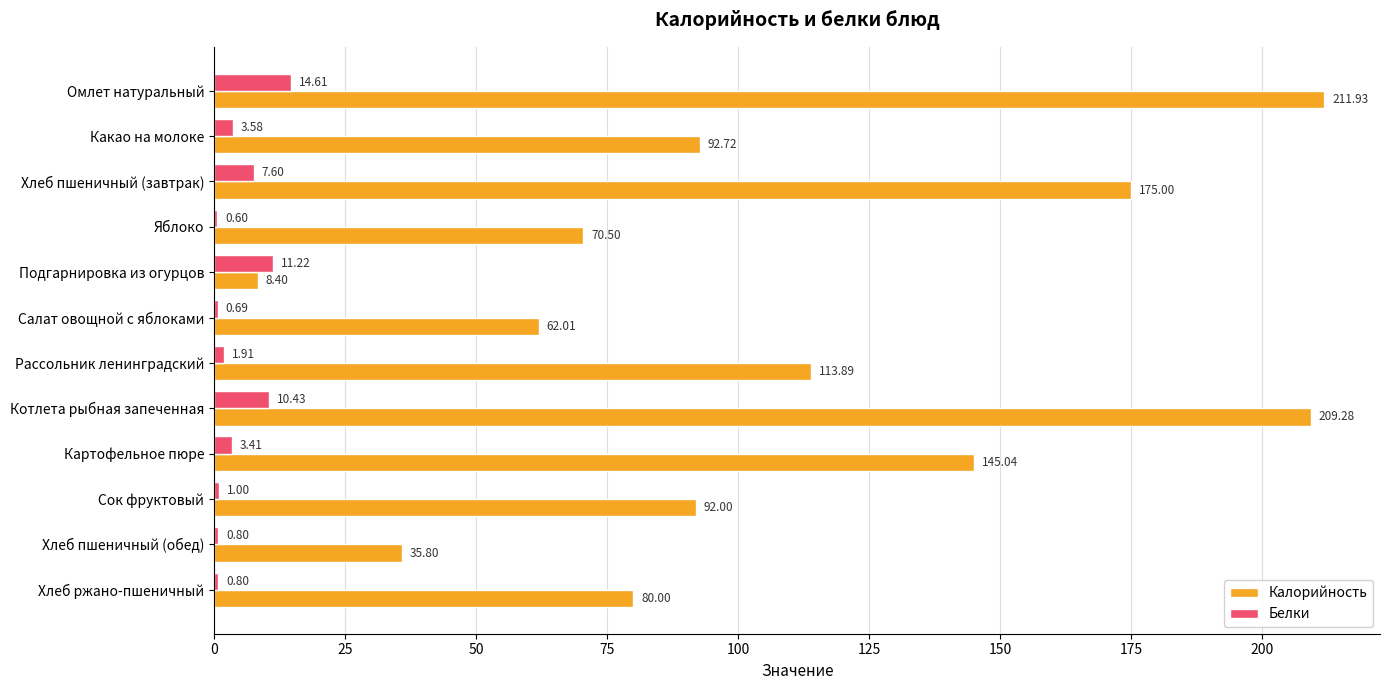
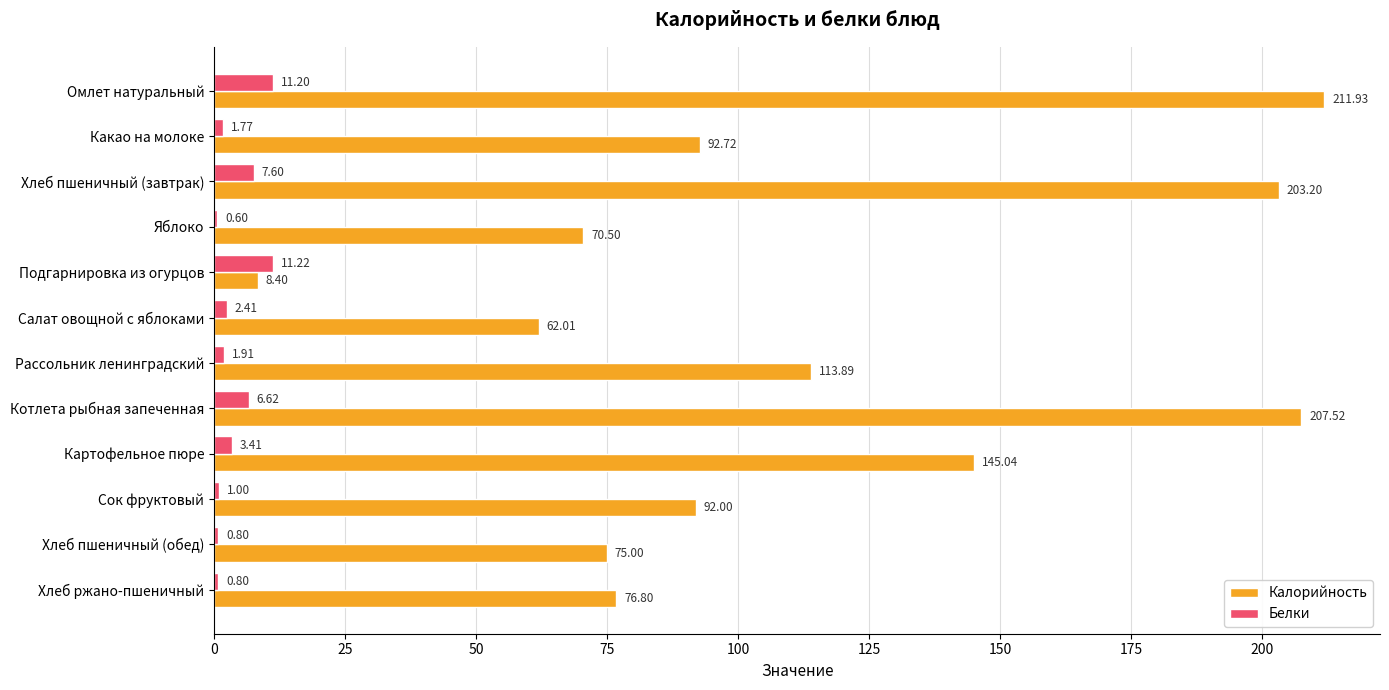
  {
    "Калорийность": {
      "Омлет натуральный": 211.93,
      "Какао на молоке": 92.72,
-     "Хлеб пшеничный (завтрак)": 175.00,
+     "Хлеб пшеничный (завтрак)": 203.20,
      "Яблоко": 70.50,
      "Подгарнировка из огурцов": 8.40,
      "Салат овощной с яблоками": 62.01,
      "Рассольник ленинградский": 113.89,
-     "Котлета рыбная запеченная": 209.28,
+     "Котлета рыбная запеченная": 207.52,
      "Картофельное пюре": 145.04,
      "Сок фруктовый": 92.00,
-     "Хлеб пшеничный (обед)": 35.80,
-     "Хлеб ржано-пшеничный": 80.00
+     "Хлеб пшеничный (обед)": 75.00,
+     "Хлеб ржано-пшеничный": 76.80
    },
    "Белки": {
-     "Омлет натуральный": 14.61,
-     "Какао на молоке": 3.58,
+     "Омлет натуральный": 11.20,
+     "Какао на молоке": 1.77,
      "Хлеб пшеничный (завтрак)": 7.60,
      "Яблоко": 0.60,
      "Подгарнировка из огурцов": 11.22,
-     "Салат овощной с яблоками": 0.69,
+     "Салат овощной с яблоками": 2.41,
      "Рассольник ленинградский": 1.91,
-     "Котлета рыбная запеченная": 10.43,
+     "Котлета рыбная запеченная": 6.62,
      "Картофельное пюре": 3.41,
      "Сок фруктовый": 1.00,
      "Хлеб пшеничный (обед)": 0.80,
      "Хлеб ржано-пшеничный": 0.80
    }
  }
